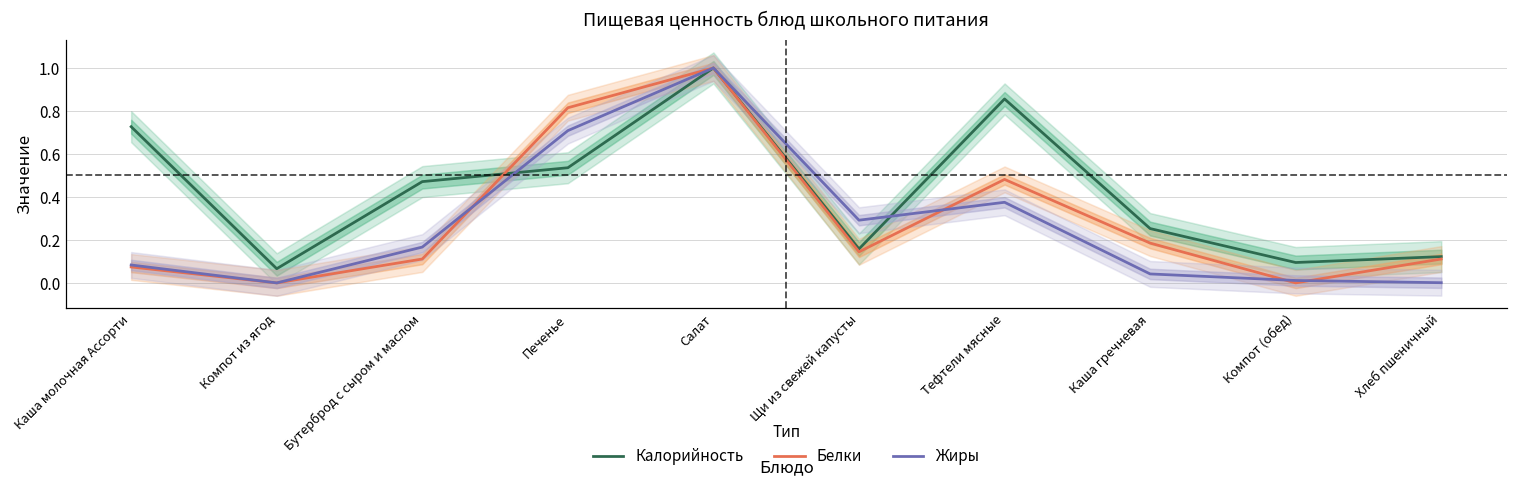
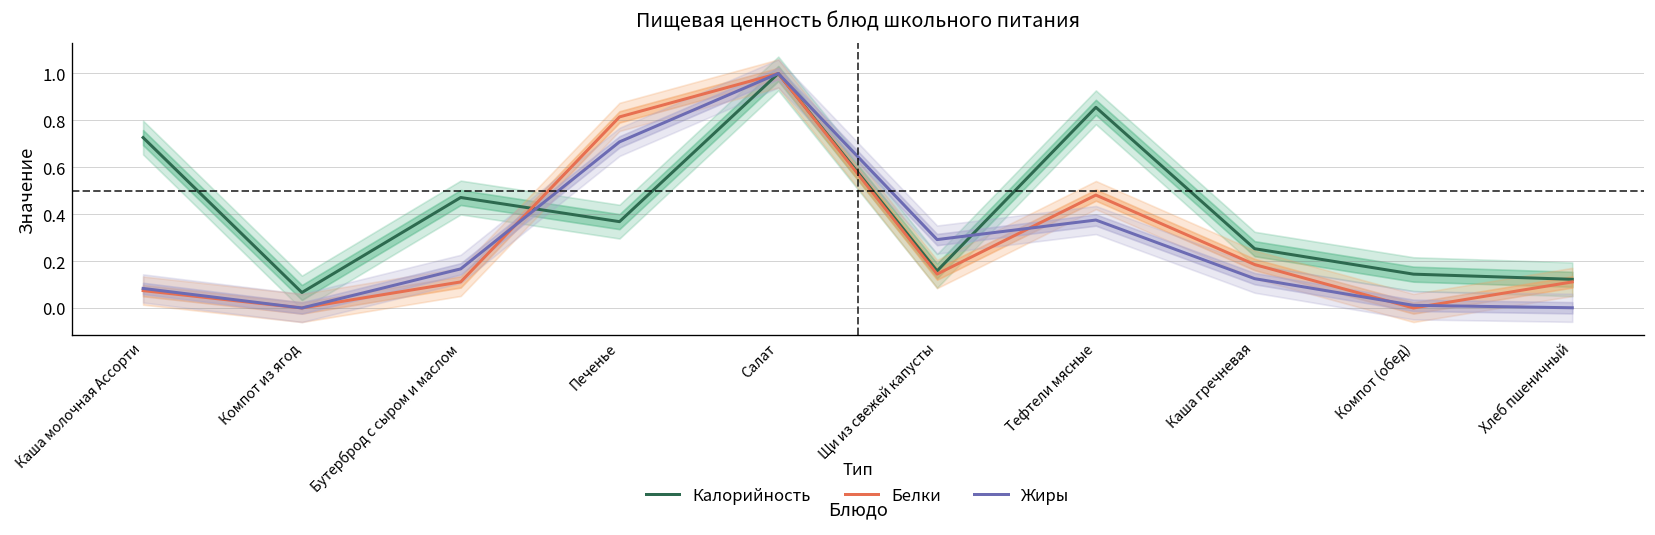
  {
    "Калорийность": {
      "Каша молочная Ассорти": 0.73,
      "Бутерброд с сыром и маслом": 0.47,
-     "Печенье": 0.54,
+     "Печенье": 0.37,
      "Тефтели мясные": 0.86,
-     "Компот (обед)": 0.09
+     "Компот (обед)": 0.14
    },
    "Жиры": {
      "Печенье": 0.71,
      "Щи из свежей капусты": 0.29,
      "Тефтели мясные": 0.38,
-     "Каша гречневая": 0.04,
+     "Каша гречневая": 0.13,
      "Хлеб пшеничный": 0.00
    }
  }
